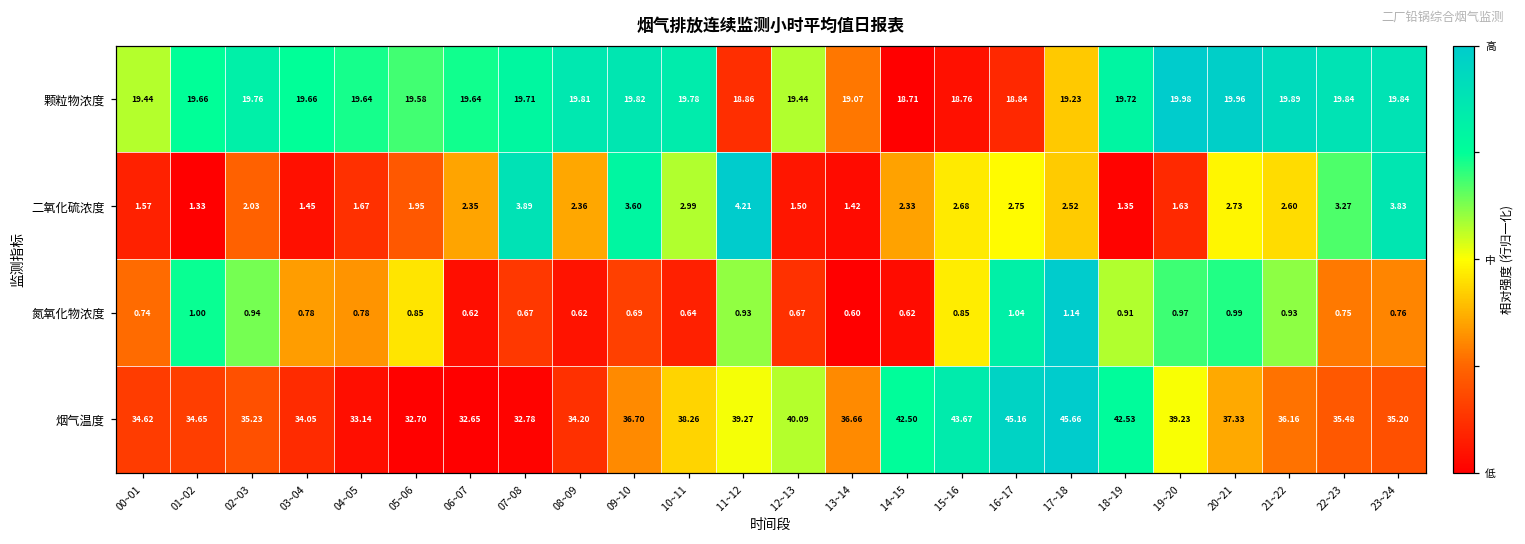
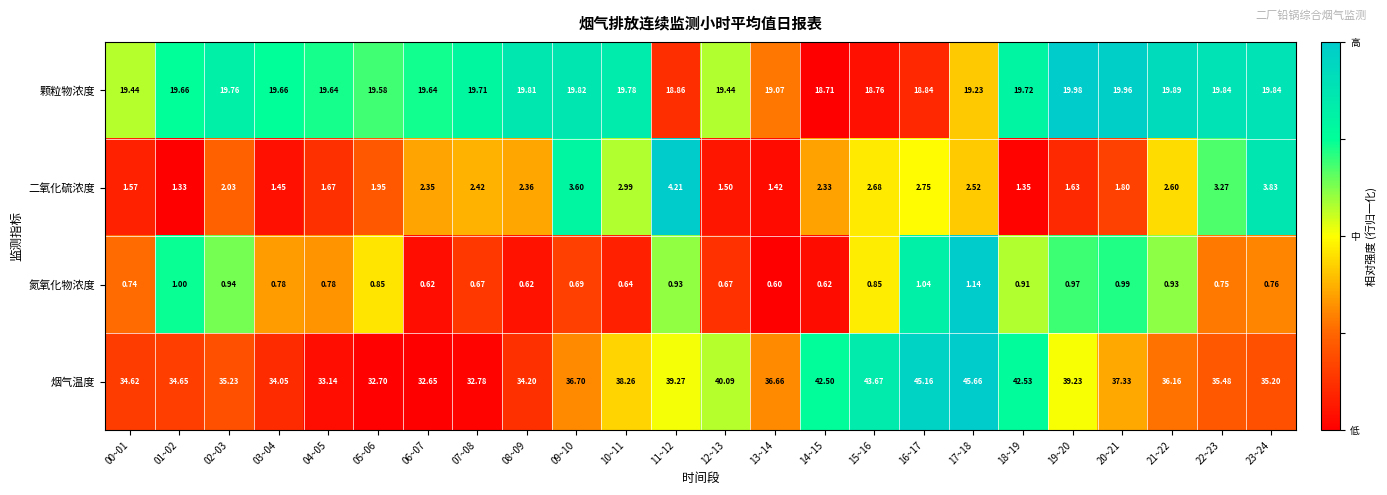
  {
    "颗粒物浓度": {
      "00~01": 19.44,
      "01~02": 19.66,
      "02~03": 19.76,
      "03~04": 19.66,
      "04~05": 19.64,
      "05~06": 19.58,
      "06~07": 19.64,
      "07~08": 19.71,
      "08~09": 19.81,
      "09~10": 19.82,
      "10~11": 19.78,
      "11~12": 18.86,
      "12~13": 19.44,
      "13~14": 19.07,
      "14~15": 18.71,
      "15~16": 18.76,
      "16~17": 18.84,
      "17~18": 19.23,
      "18~19": 19.72,
      "19~20": 19.98,
      "20~21": 19.96,
      "21~22": 19.89,
      "22~23": 19.84,
      "23~24": 19.84
    },
    "二氧化硫浓度": {
      "00~01": 1.57,
      "01~02": 1.33,
      "02~03": 2.03,
      "03~04": 1.45,
      "04~05": 1.67,
      "05~06": 1.95,
      "06~07": 2.35,
-     "07~08": 3.89,
+     "07~08": 2.42,
      "08~09": 2.36,
      "09~10": 3.60,
      "10~11": 2.99,
      "11~12": 4.21,
      "12~13": 1.50,
      "13~14": 1.42,
      "14~15": 2.33,
      "15~16": 2.68,
      "16~17": 2.75,
      "17~18": 2.52,
      "18~19": 1.35,
      "19~20": 1.63,
-     "20~21": 2.73,
+     "20~21": 1.80,
      "21~22": 2.60,
      "22~23": 3.27,
      "23~24": 3.83
    },
    "氮氧化物浓度": {
      "00~01": 0.74,
      "01~02": 1.00,
      "02~03": 0.94,
      "03~04": 0.78,
      "04~05": 0.78,
      "05~06": 0.85,
      "06~07": 0.62,
      "07~08": 0.67,
      "08~09": 0.62,
      "09~10": 0.69,
      "10~11": 0.64,
      "11~12": 0.93,
      "12~13": 0.67,
      "13~14": 0.60,
      "14~15": 0.62,
      "15~16": 0.85,
      "16~17": 1.04,
      "17~18": 1.14,
      "18~19": 0.91,
      "19~20": 0.97,
      "20~21": 0.99,
      "21~22": 0.93,
      "22~23": 0.75,
      "23~24": 0.76
    },
    "烟气温度": {
      "00~01": 34.62,
      "01~02": 34.65,
      "02~03": 35.23,
      "03~04": 34.05,
      "04~05": 33.14,
      "05~06": 32.70,
      "06~07": 32.65,
      "07~08": 32.78,
      "08~09": 34.20,
      "09~10": 36.70,
      "10~11": 38.26,
      "11~12": 39.27,
      "12~13": 40.09,
      "13~14": 36.66,
      "14~15": 42.50,
      "15~16": 43.67,
      "16~17": 45.16,
      "17~18": 45.66,
      "18~19": 42.53,
      "19~20": 39.23,
      "20~21": 37.33,
      "21~22": 36.16,
      "22~23": 35.48,
      "23~24": 35.20
    }
  }
